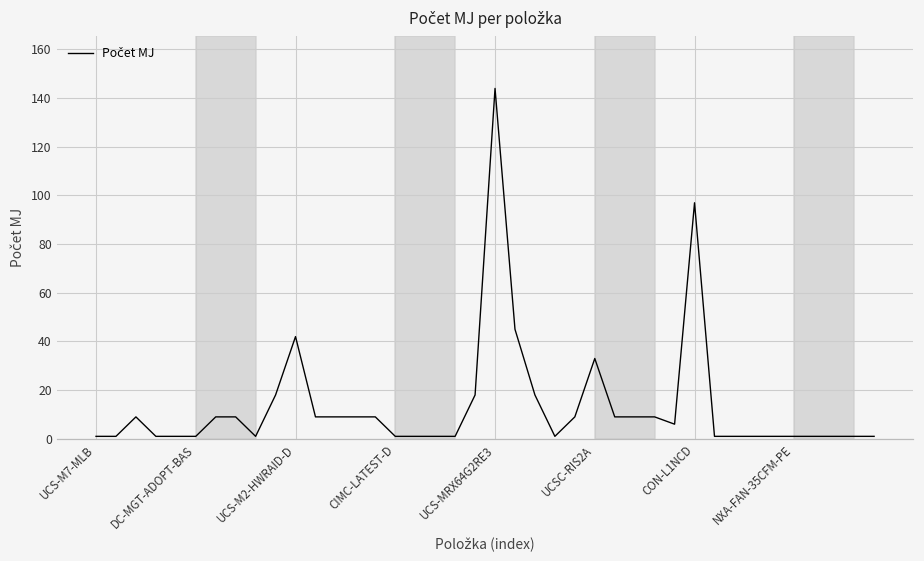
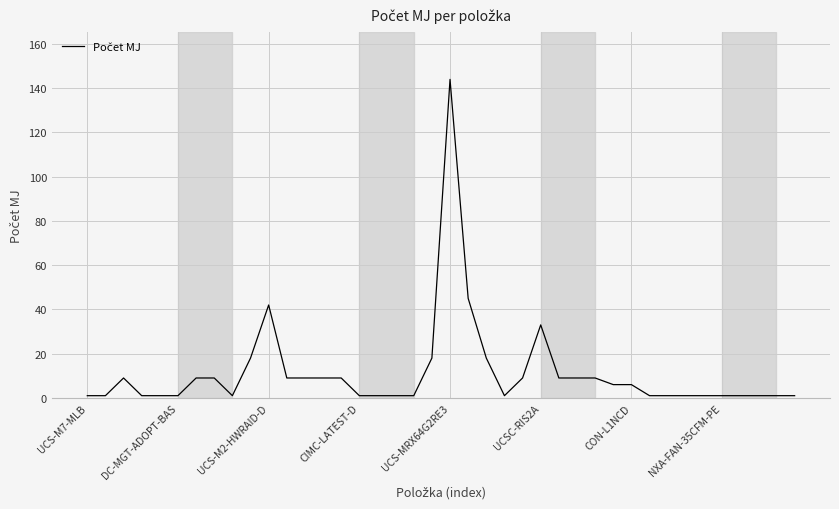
  {
    "UCS-M7-MLB": 1,
    "DC-MGT-ADOPT-BAS": 1,
    "UCS-M2-HWRAID-D": 42,
    "CIMC-LATEST-D": 1,
    "UCS-MRX64G2RE3": 144,
    "UCSC-RIS2A": 33,
-   "CON-L1NCD": 97,
+   "CON-L1NCD": 6,
    "NXA-FAN-35CFM-PE": 1
  }
